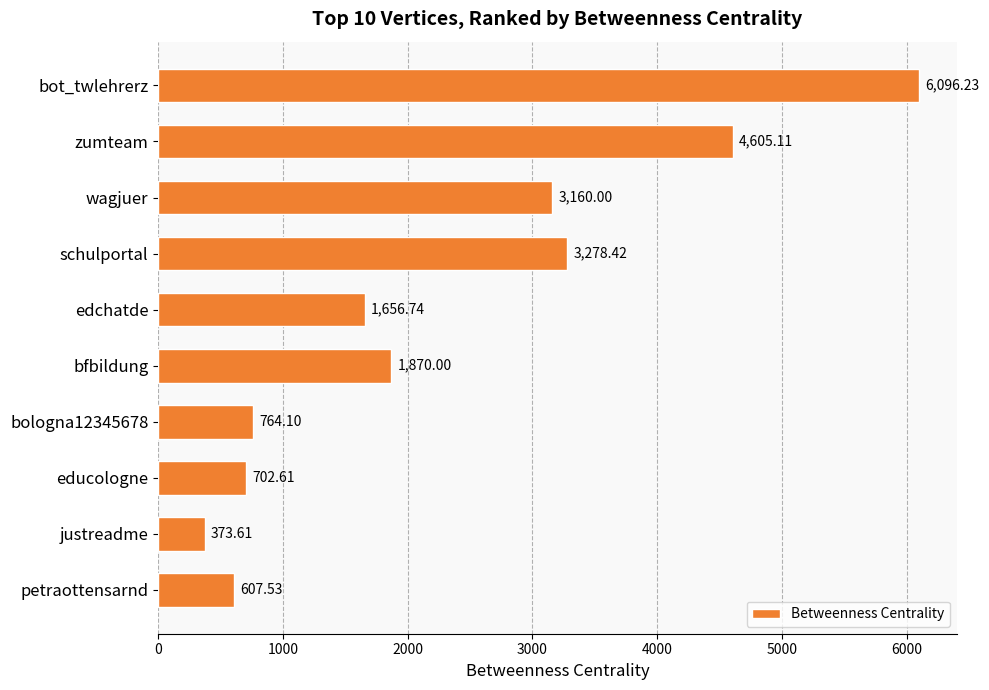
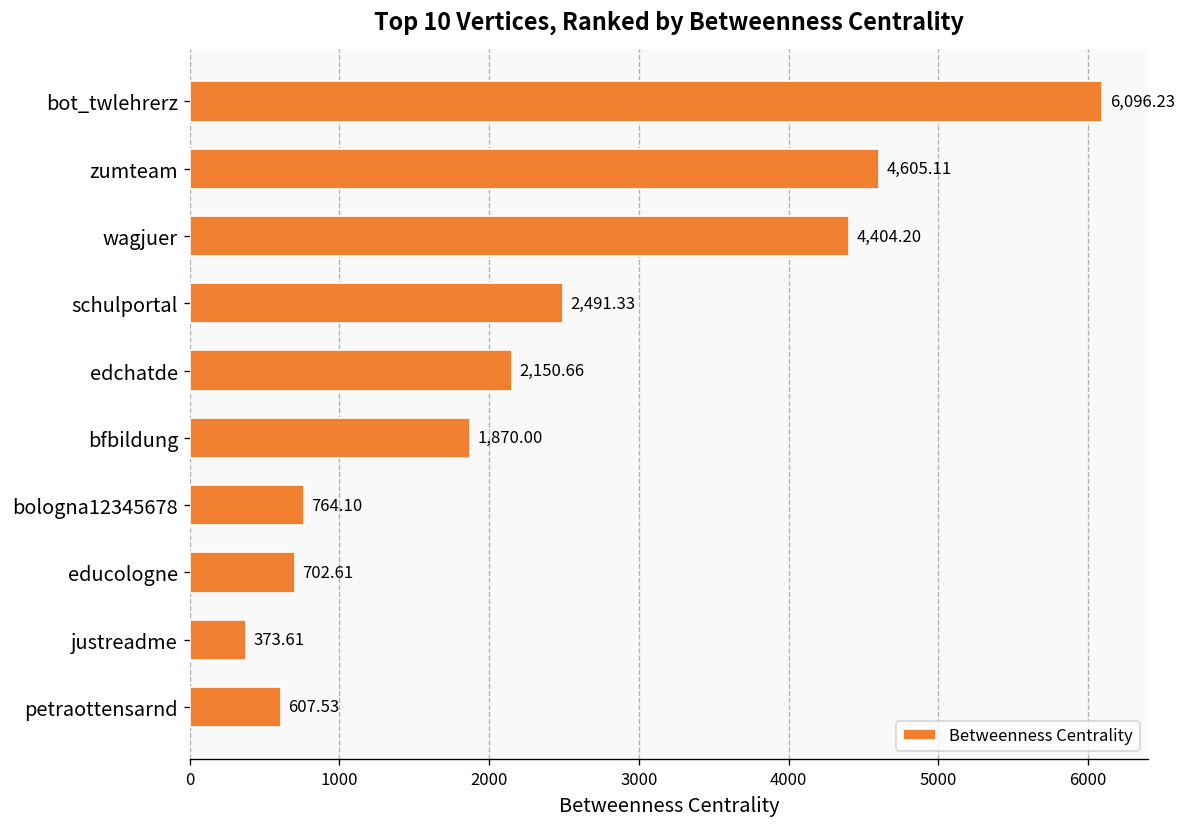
  {
    "bot_twlehrerz": "6,096.23",
    "zumteam": "4,605.11",
-   "wagjuer": "3,160.00",
-   "schulportal": "3,278.42",
-   "edchatde": "1,656.74",
+   "wagjuer": "4,404.20",
+   "schulportal": "2,491.33",
+   "edchatde": "2,150.66",
    "bfbildung": "1,870.00",
    "bologna12345678": "764.10",
    "educologne": "702.61",
    "justreadme": "373.61",
    "petraottensarnd": "607.53"
  }
